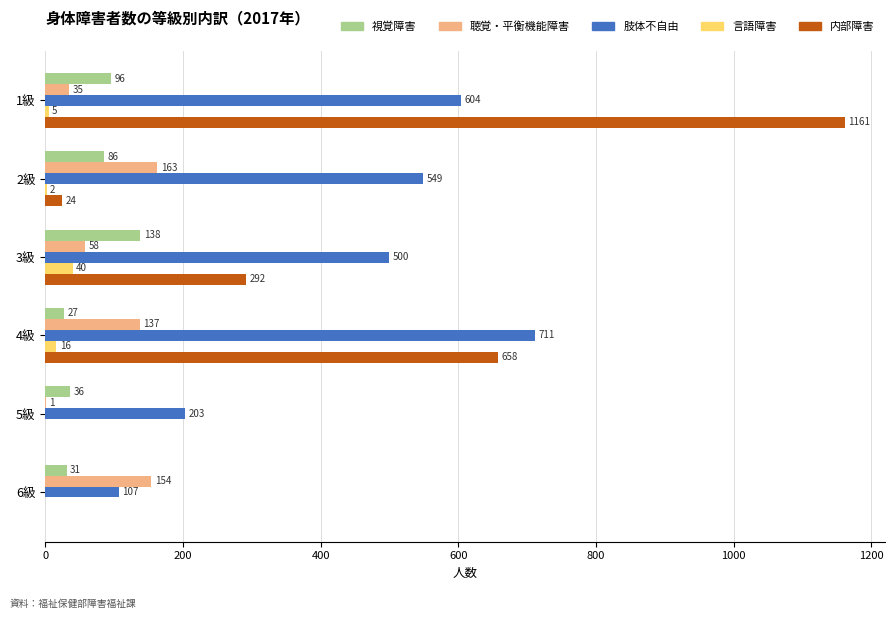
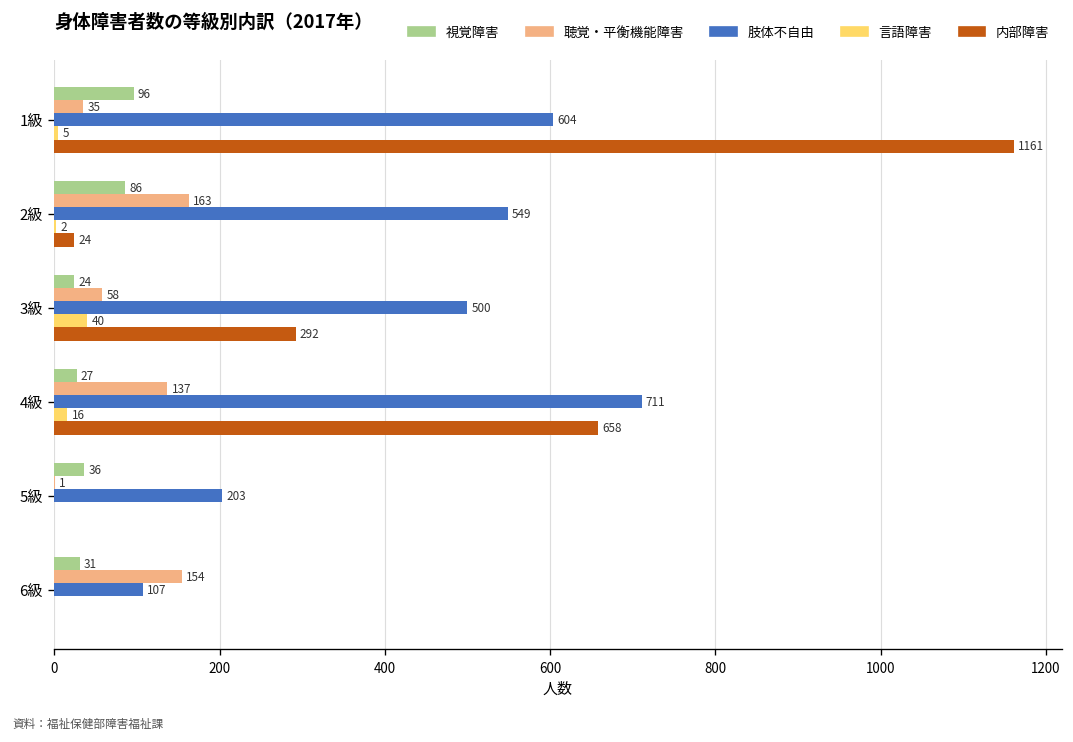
  {
    "視覚障害": {
      "1級": 96,
      "2級": 86,
-     "3級": 138,
+     "3級": 24,
      "4級": 27,
      "5級": 36,
      "6級": 31
    },
    "肢体不自由": {
      "1級": 604,
      "2級": 549,
      "3級": 500,
      "4級": 711,
      "5級": 203,
      "6級": 107
    },
    "内部障害": {
      "1級": 1161,
      "2級": 24,
      "3級": 292,
      "4級": 658
    }
  }
